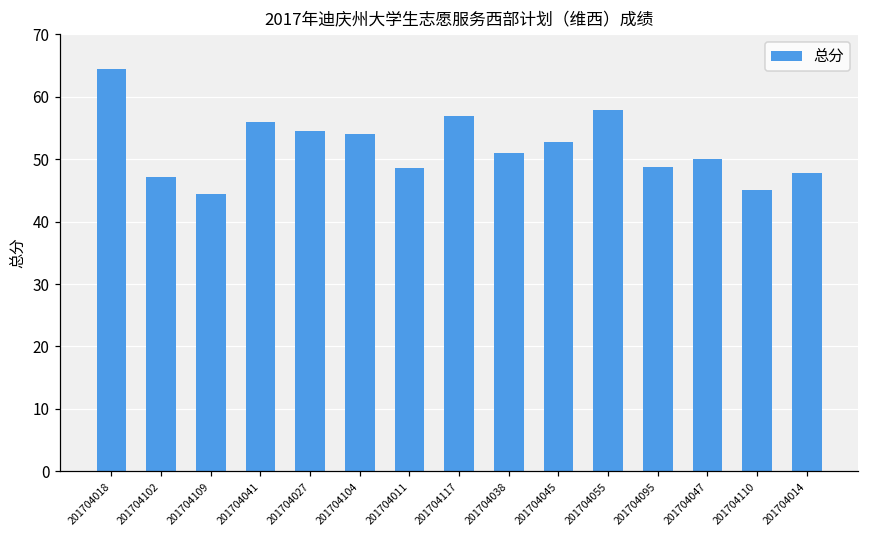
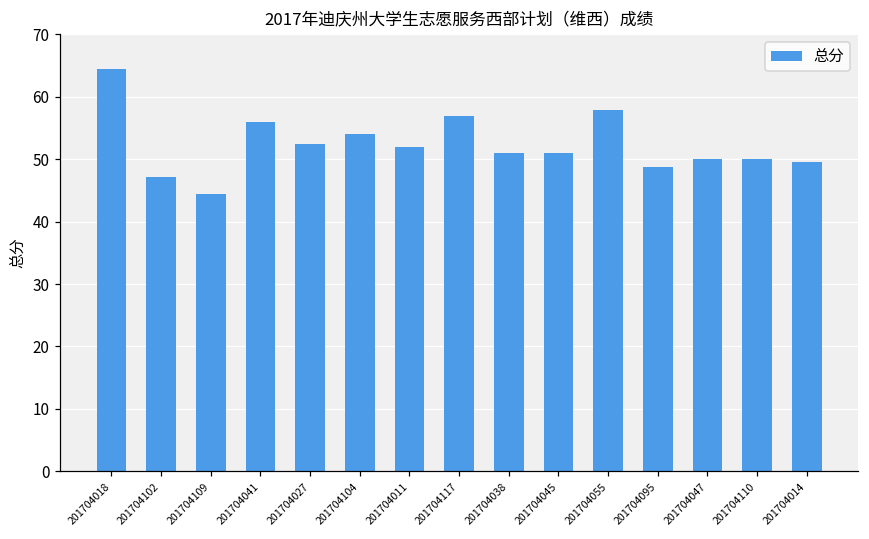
  {
    "201704018": 65,
    "201704102": 47,
    "201704109": 45,
    "201704041": 56,
-   "201704027": 55,
+   "201704027": 53,
    "201704104": 54,
-   "201704011": 49,
+   "201704011": 52,
    "201704117": 57,
    "201704038": 51,
-   "201704045": 53,
+   "201704045": 51,
    "201704055": 58,
    "201704095": 49,
    "201704047": 50,
-   "201704110": 45,
-   "201704014": 48
+   "201704110": 50,
+   "201704014": 50
  }
